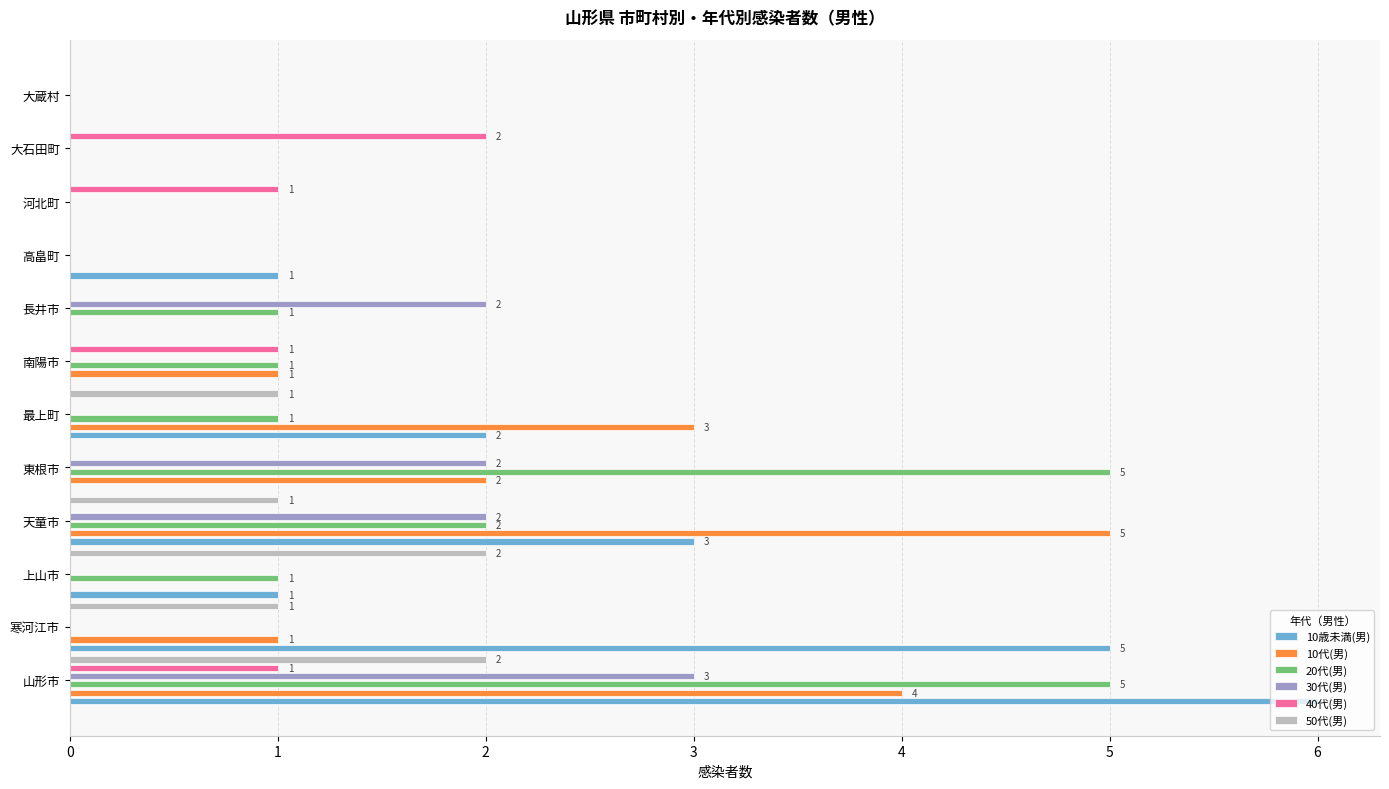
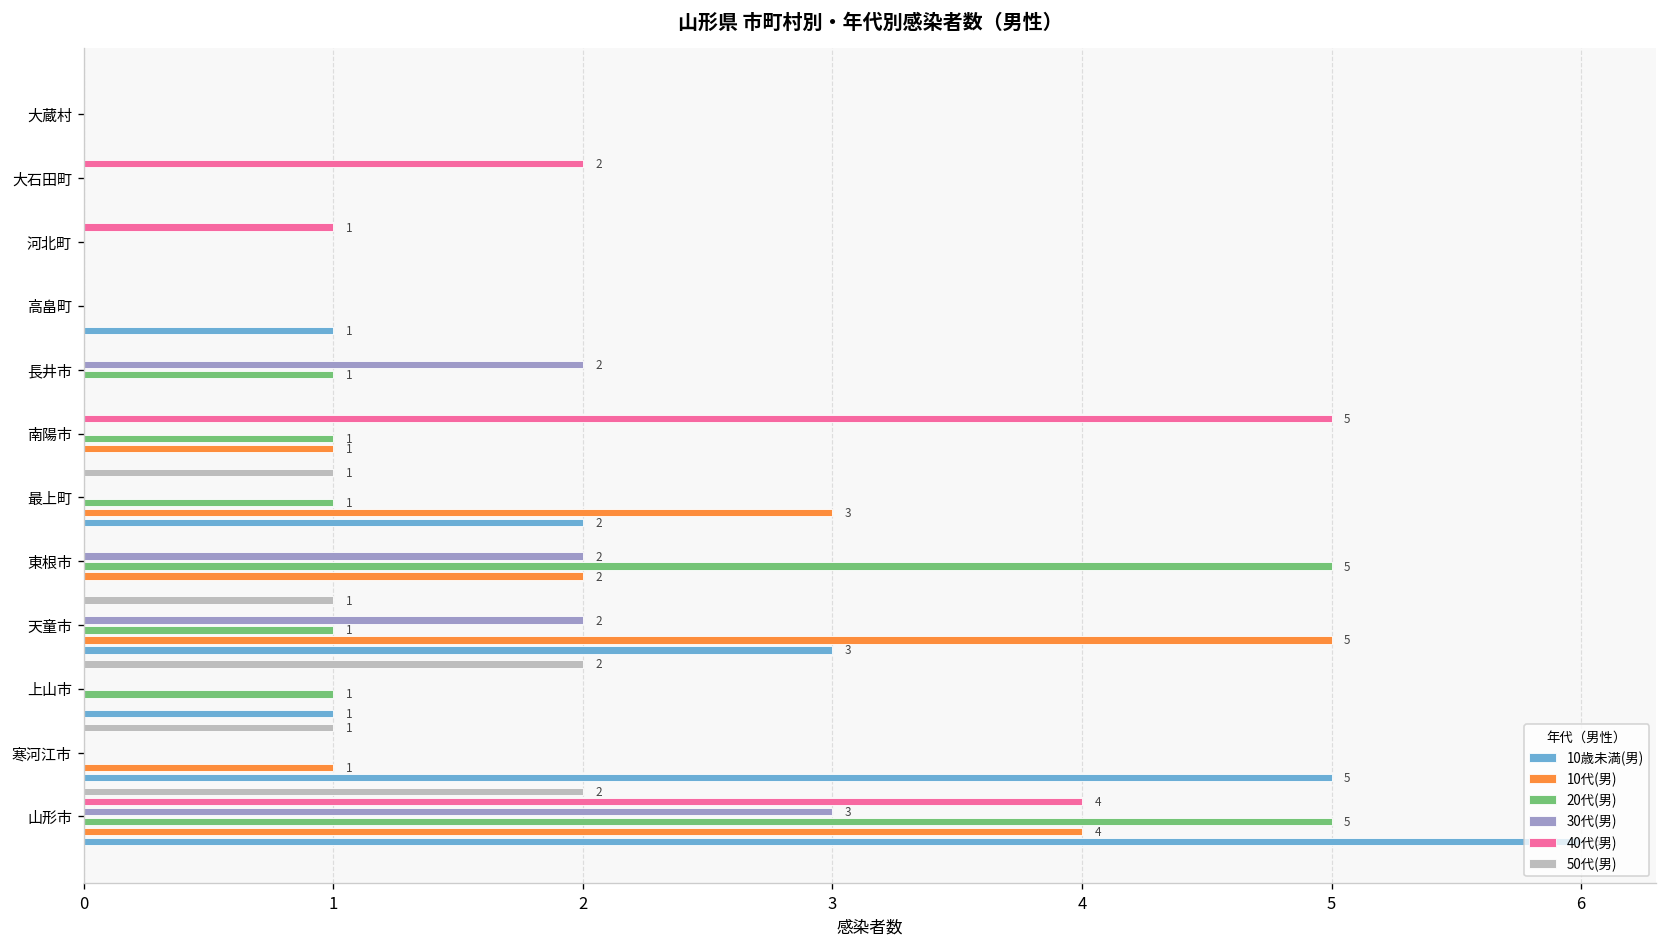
  {
    "10代(男)": {
      "最上町": 3,
      "東根市": 2,
      "天童市": 5,
      "寒河江市": 1,
      "山形市": 4
    },
    "20代(男)": {
      "長井市": 1,
      "最上町": 1,
      "東根市": 5,
-     "天童市": 2,
+     "天童市": 1,
      "上山市": 1,
      "山形市": 5
    },
    "40代(男)": {
      "大石田町": 2,
      "河北町": 1,
-     "南陽市": 1,
-     "山形市": 1
+     "南陽市": 5,
+     "山形市": 4
    }
  }
